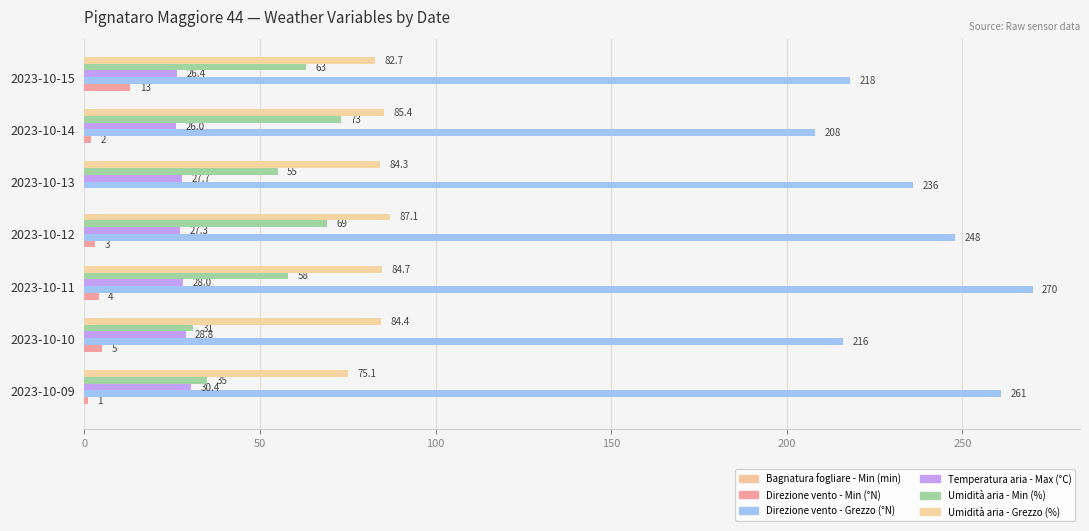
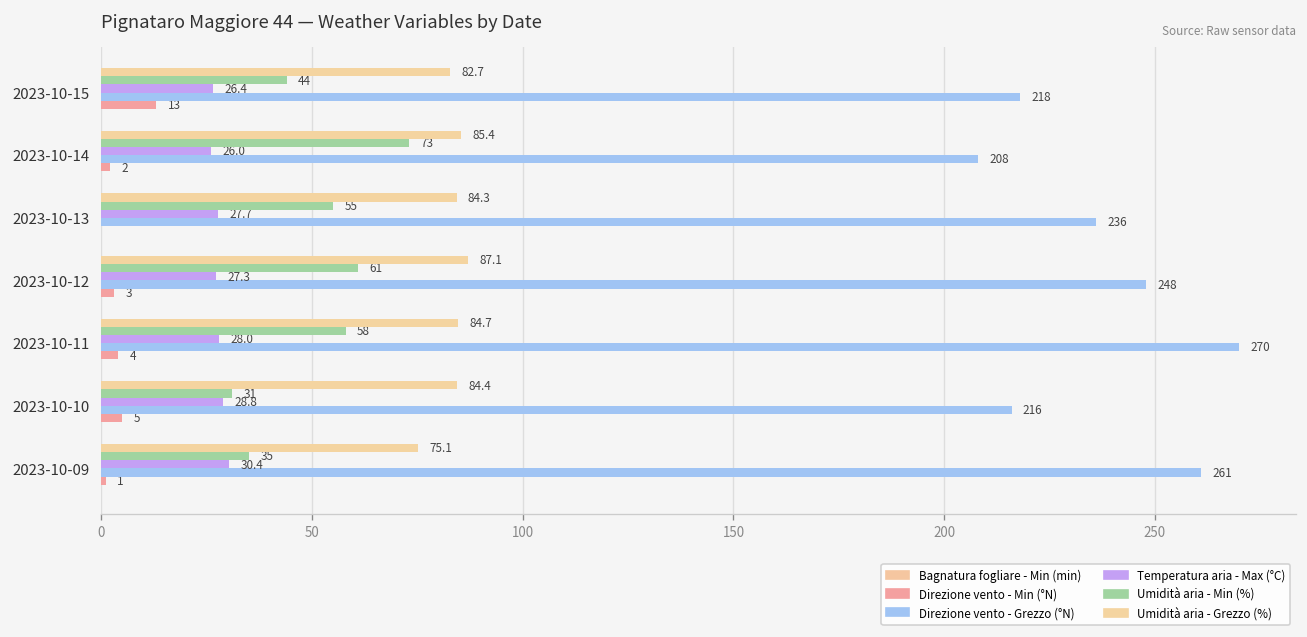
  {
    "Umidità aria - Min (%)": {
-     "2023-10-15": 63,
+     "2023-10-15": 44,
      "2023-10-14": 73,
      "2023-10-13": 55,
-     "2023-10-12": 69,
+     "2023-10-12": 61,
      "2023-10-11": 58,
      "2023-10-09": 35
    }
  }
